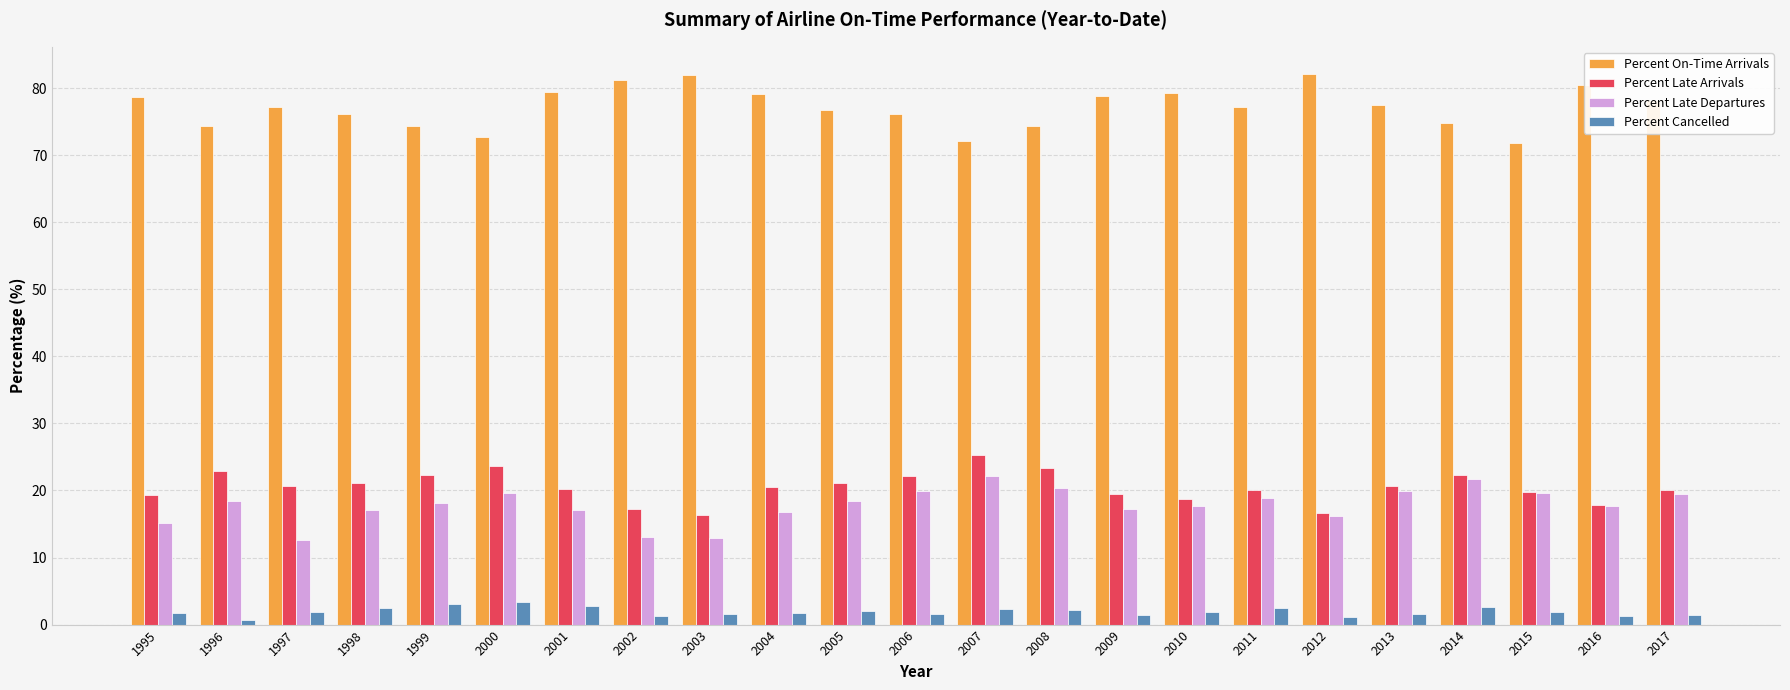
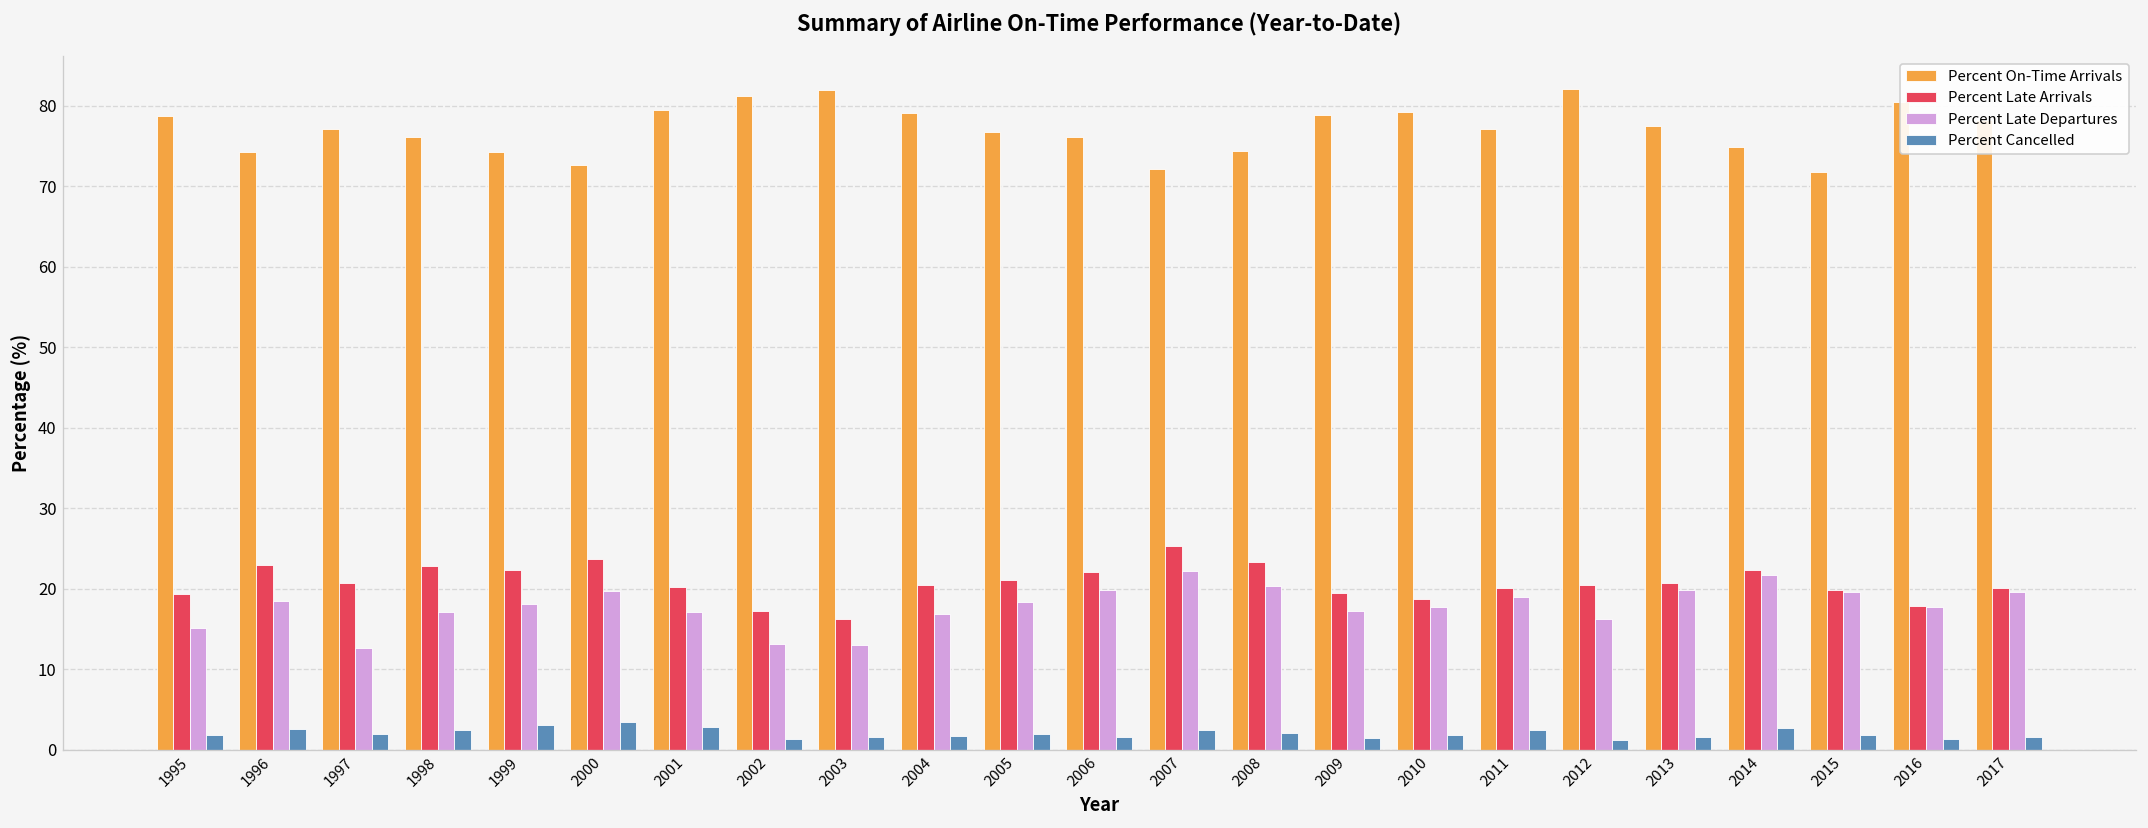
  {
    "Percent On-Time Arrivals": {
      "1995": 79,
      "1996": 74,
      "1997": 77,
      "1998": 76,
      "1999": 74,
      "2000": 73,
      "2001": 79,
      "2002": 81,
      "2003": 82,
      "2004": 79,
      "2005": 77,
      "2006": 76,
      "2007": 72,
      "2008": 74,
      "2009": 79,
      "2010": 79,
      "2011": 77,
      "2012": 82,
      "2013": 78,
      "2014": 75,
      "2015": 72
    },
    "Percent Late Arrivals": {
      "1995": 19,
      "1996": 23,
      "1997": 21,
-     "1998": 21,
+     "1998": 23,
      "1999": 22,
      "2000": 24,
      "2001": 20,
      "2002": 17,
      "2003": 16,
      "2004": 20,
      "2005": 21,
      "2006": 22,
      "2007": 25,
      "2008": 23,
      "2009": 19,
      "2010": 19,
      "2011": 20,
-     "2012": 17,
+     "2012": 20,
      "2013": 21,
      "2014": 22,
      "2015": 20,
      "2016": 18,
      "2017": 20
    },
    "Percent Late Departures": {
      "1995": 15,
      "1996": 18,
      "1997": 13,
      "1998": 17,
      "1999": 18,
      "2000": 20,
      "2001": 17,
      "2002": 13,
      "2003": 13,
      "2004": 17,
      "2005": 18,
      "2006": 20,
      "2007": 22,
      "2008": 20,
      "2009": 17,
      "2010": 18,
      "2011": 19,
      "2012": 16,
      "2013": 20,
      "2014": 22,
      "2015": 20,
      "2016": 18,
      "2017": 20
    },
    "Percent Cancelled": {
      "1995": 2,
-     "1996": 1,
+     "1996": 3,
      "1997": 2,
      "1998": 2,
      "1999": 3,
      "2000": 3,
      "2001": 3,
      "2002": 1,
      "2003": 2,
      "2004": 2,
      "2005": 2,
      "2006": 2,
      "2007": 2,
      "2008": 2,
      "2009": 1,
      "2010": 2,
      "2011": 2,
      "2012": 1,
      "2013": 2,
      "2014": 3,
      "2015": 2,
      "2016": 1,
      "2017": 2
    }
  }
